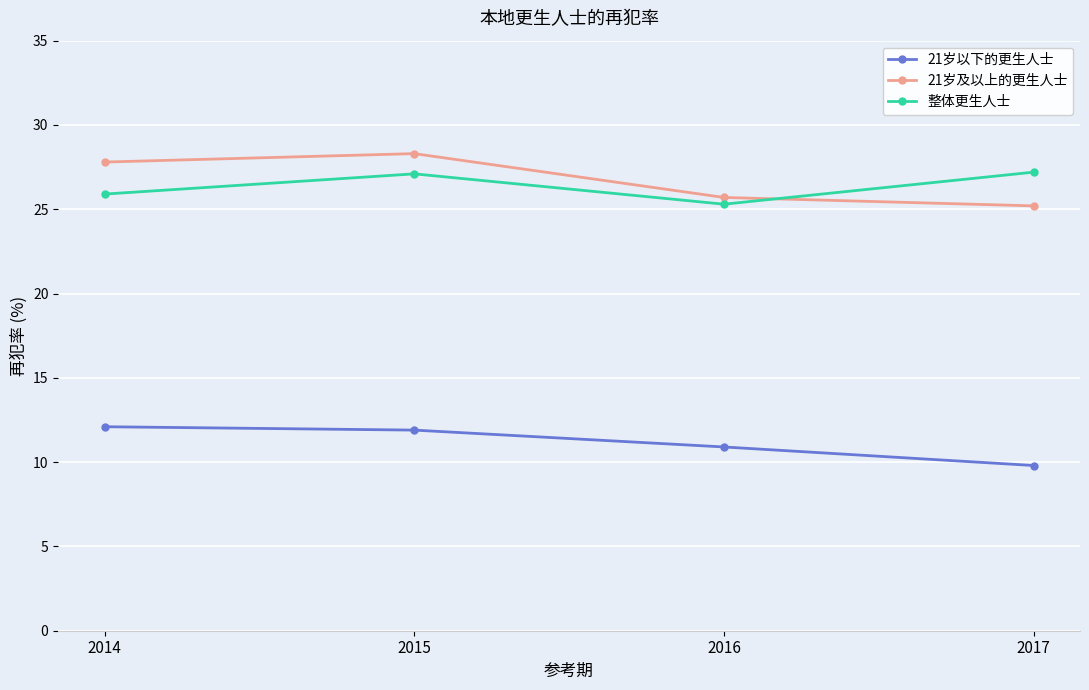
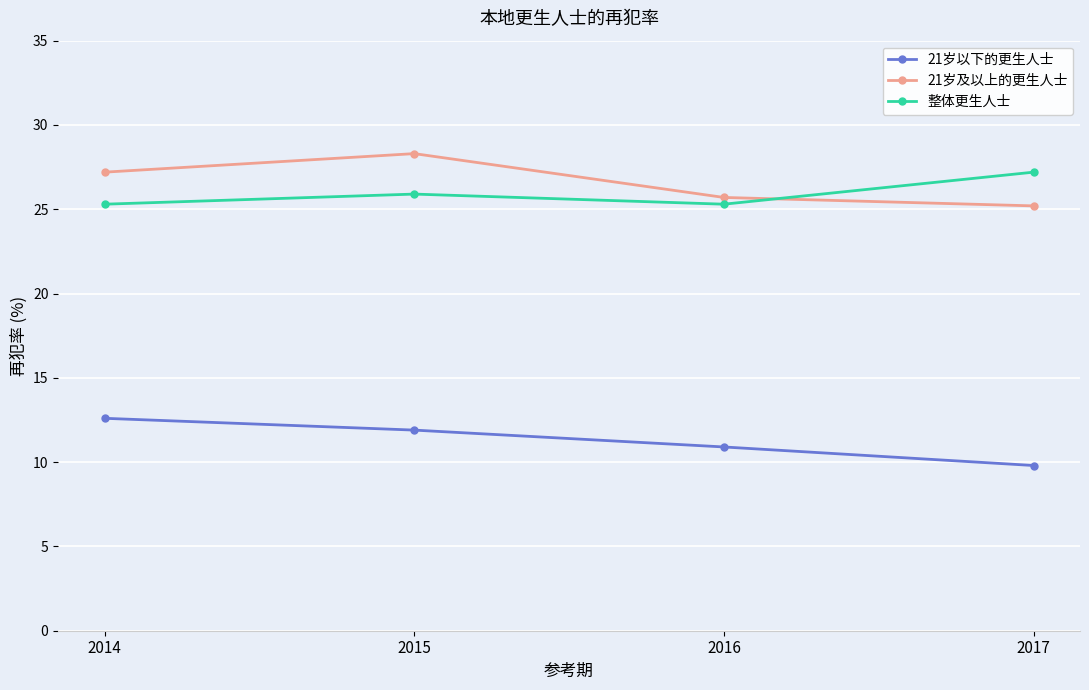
  {
    "21岁以下的更生人士": {
-     "2014": 12.1,
+     "2014": 12.6,
      "2015": 11.9,
      "2016": 10.9,
      "2017": 9.8
    },
    "21岁及以上的更生人士": {
-     "2014": 27.8,
+     "2014": 27.2,
      "2015": 28.3,
      "2016": 25.7,
      "2017": 25.2
    },
    "整体更生人士": {
-     "2014": 25.9,
-     "2015": 27.1,
+     "2014": 25.3,
+     "2015": 25.9,
      "2016": 25.3,
      "2017": 27.2
    }
  }
